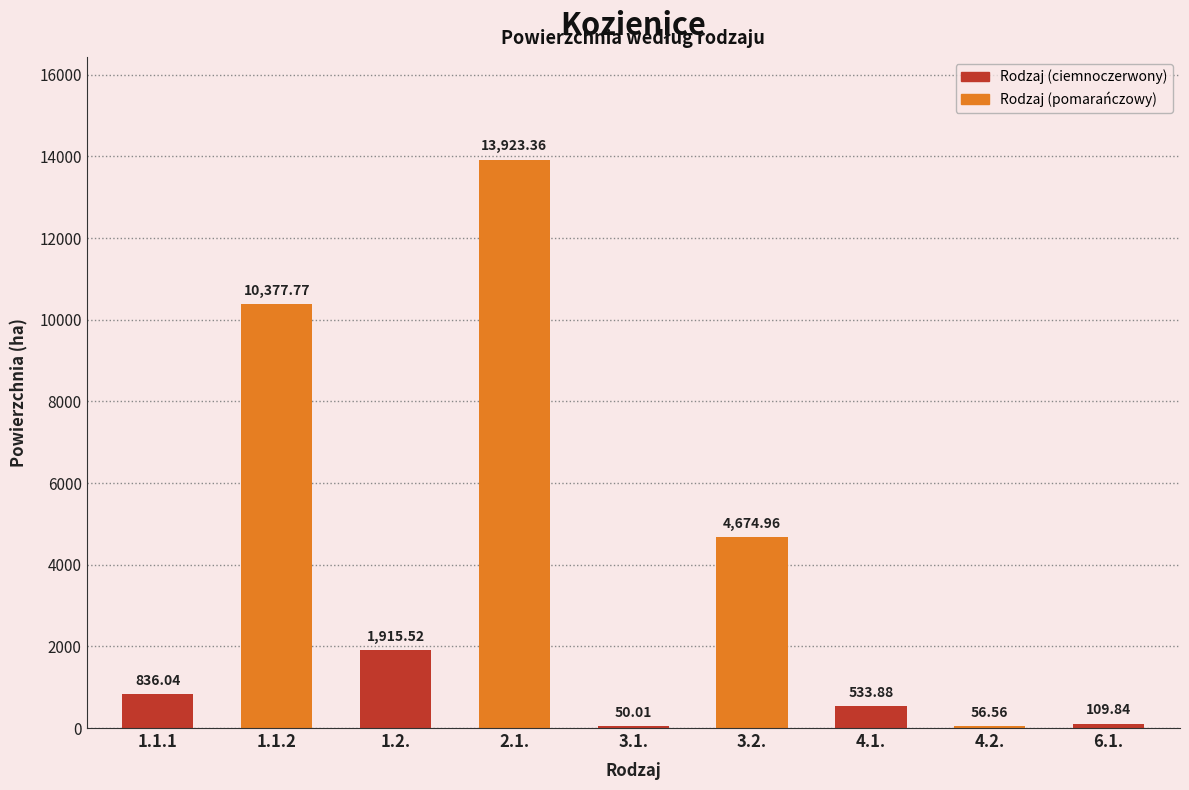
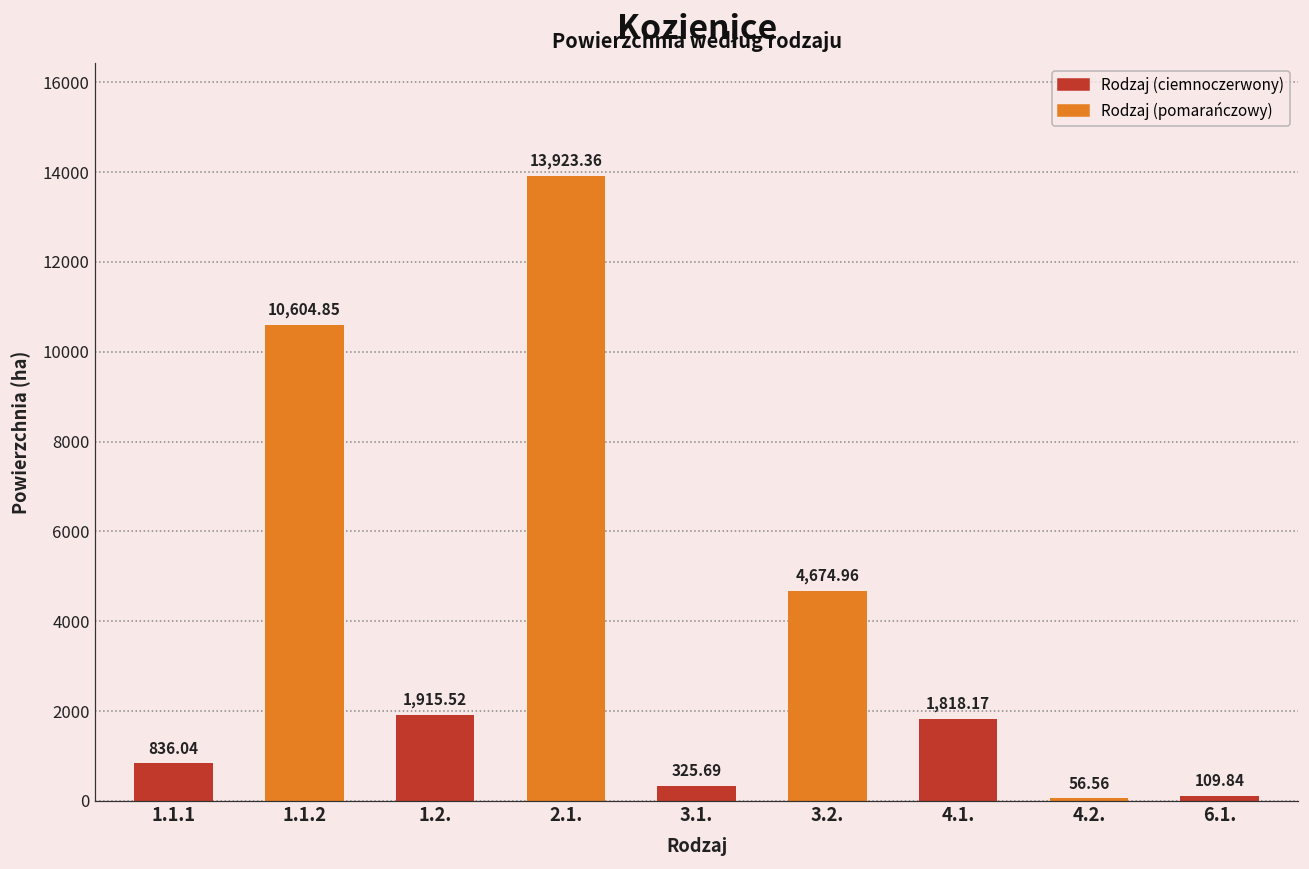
  {
    "1.1.1": "836.04",
-   "1.1.2": "10,377.77",
+   "1.1.2": "10,604.85",
    "1.2.": "1,915.52",
    "2.1.": "13,923.36",
-   "3.1.": "50.01",
+   "3.1.": "325.69",
    "3.2.": "4,674.96",
-   "4.1.": "533.88",
+   "4.1.": "1,818.17",
    "4.2.": "56.56",
    "6.1.": "109.84"
  }
